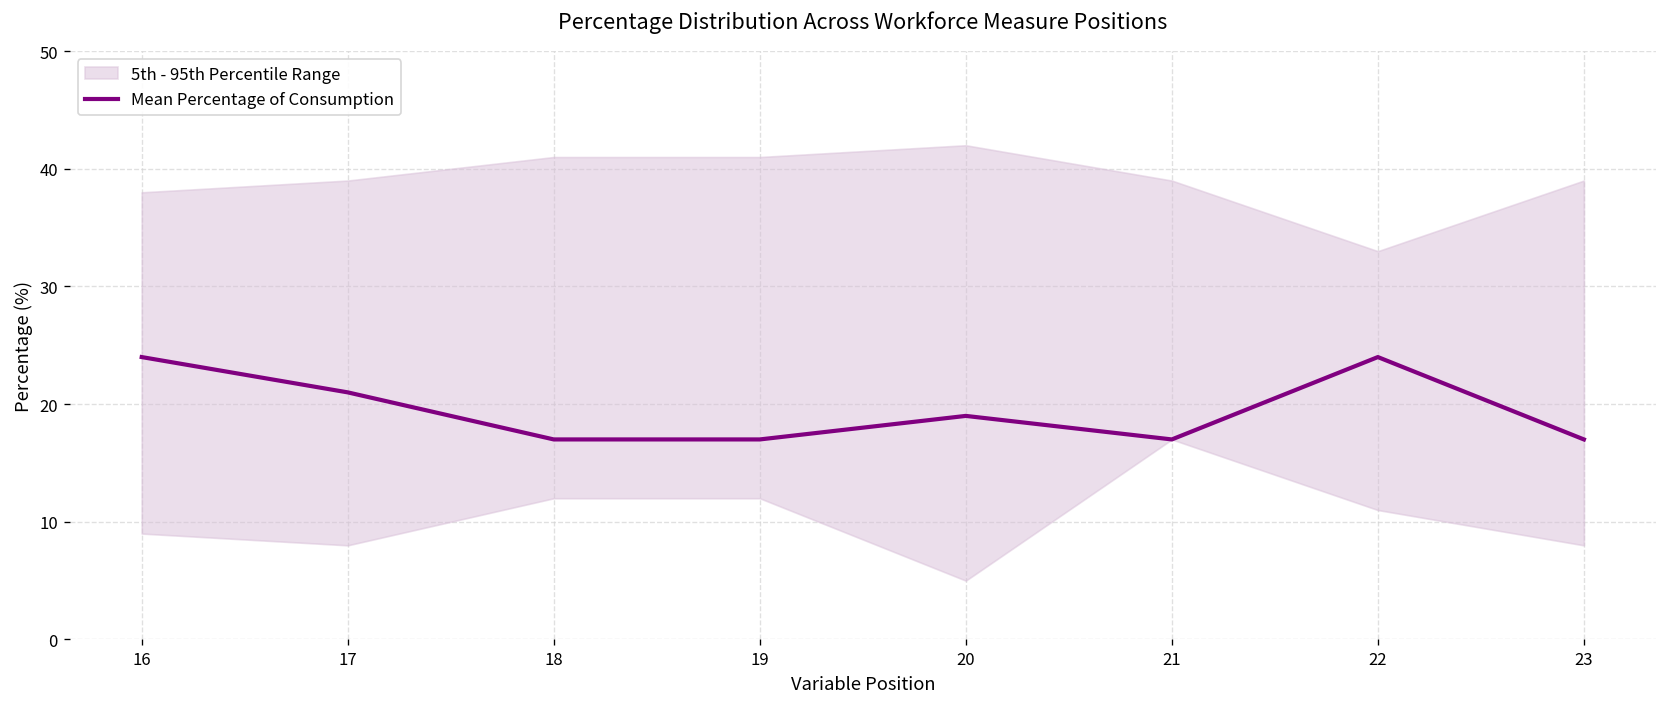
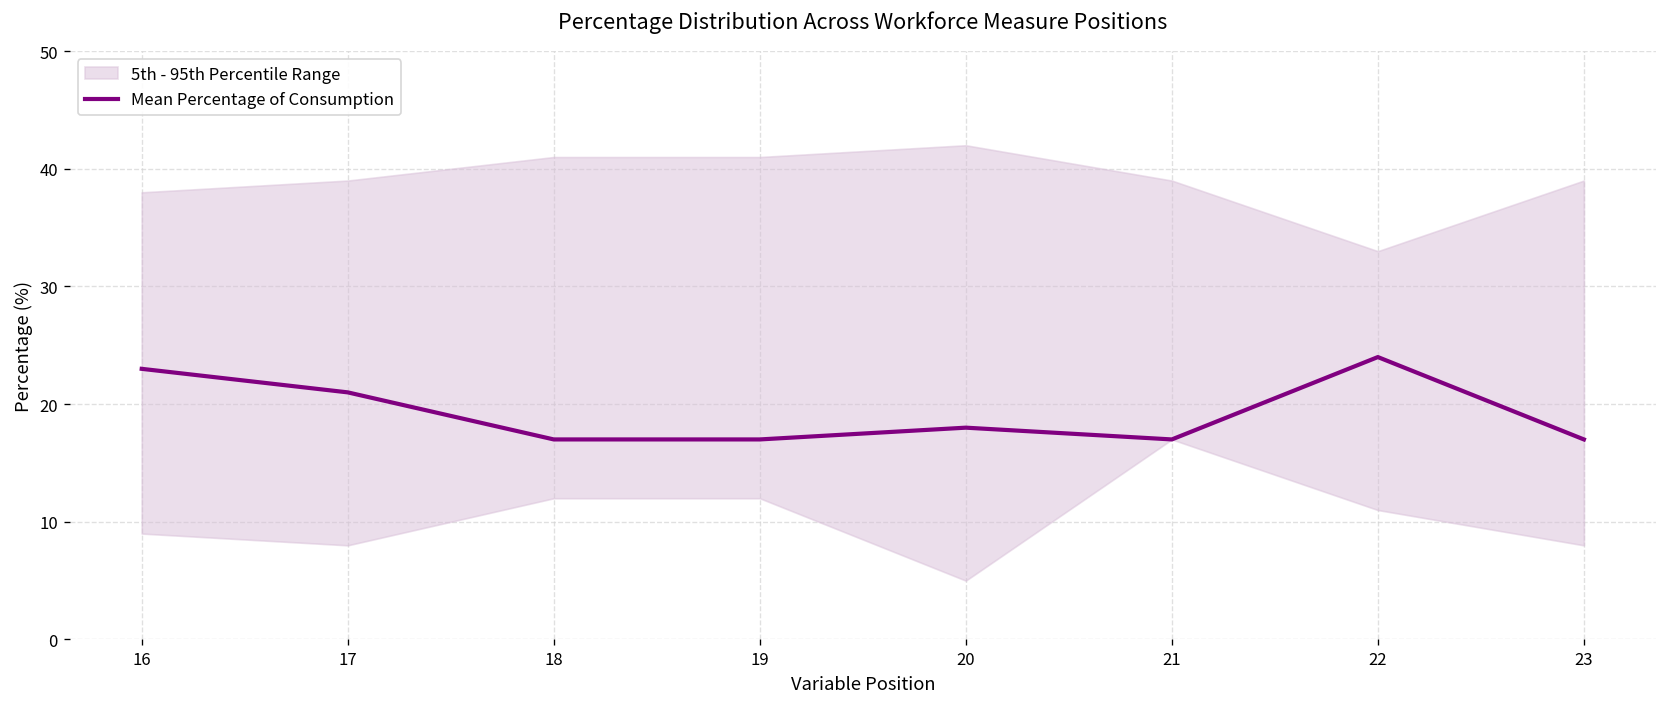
  {
    "Mean Percentage of Consumption": {
-     "16": 24,
+     "16": 23,
      "17": 21,
      "18": 17,
      "19": 17,
-     "20": 19,
+     "20": 18,
      "21": 17,
      "22": 24,
      "23": 17
    }
  }
